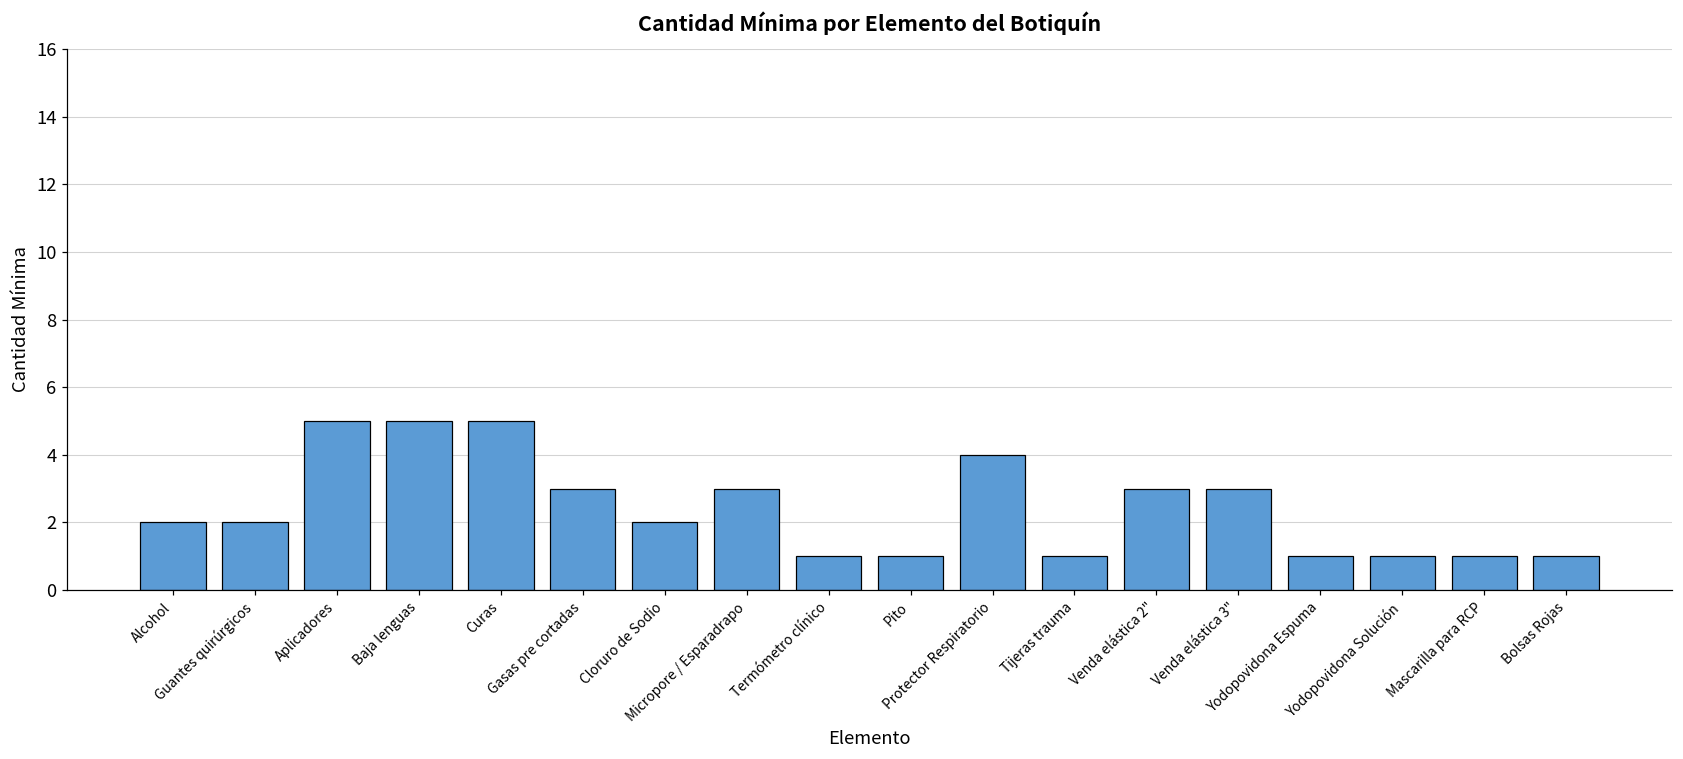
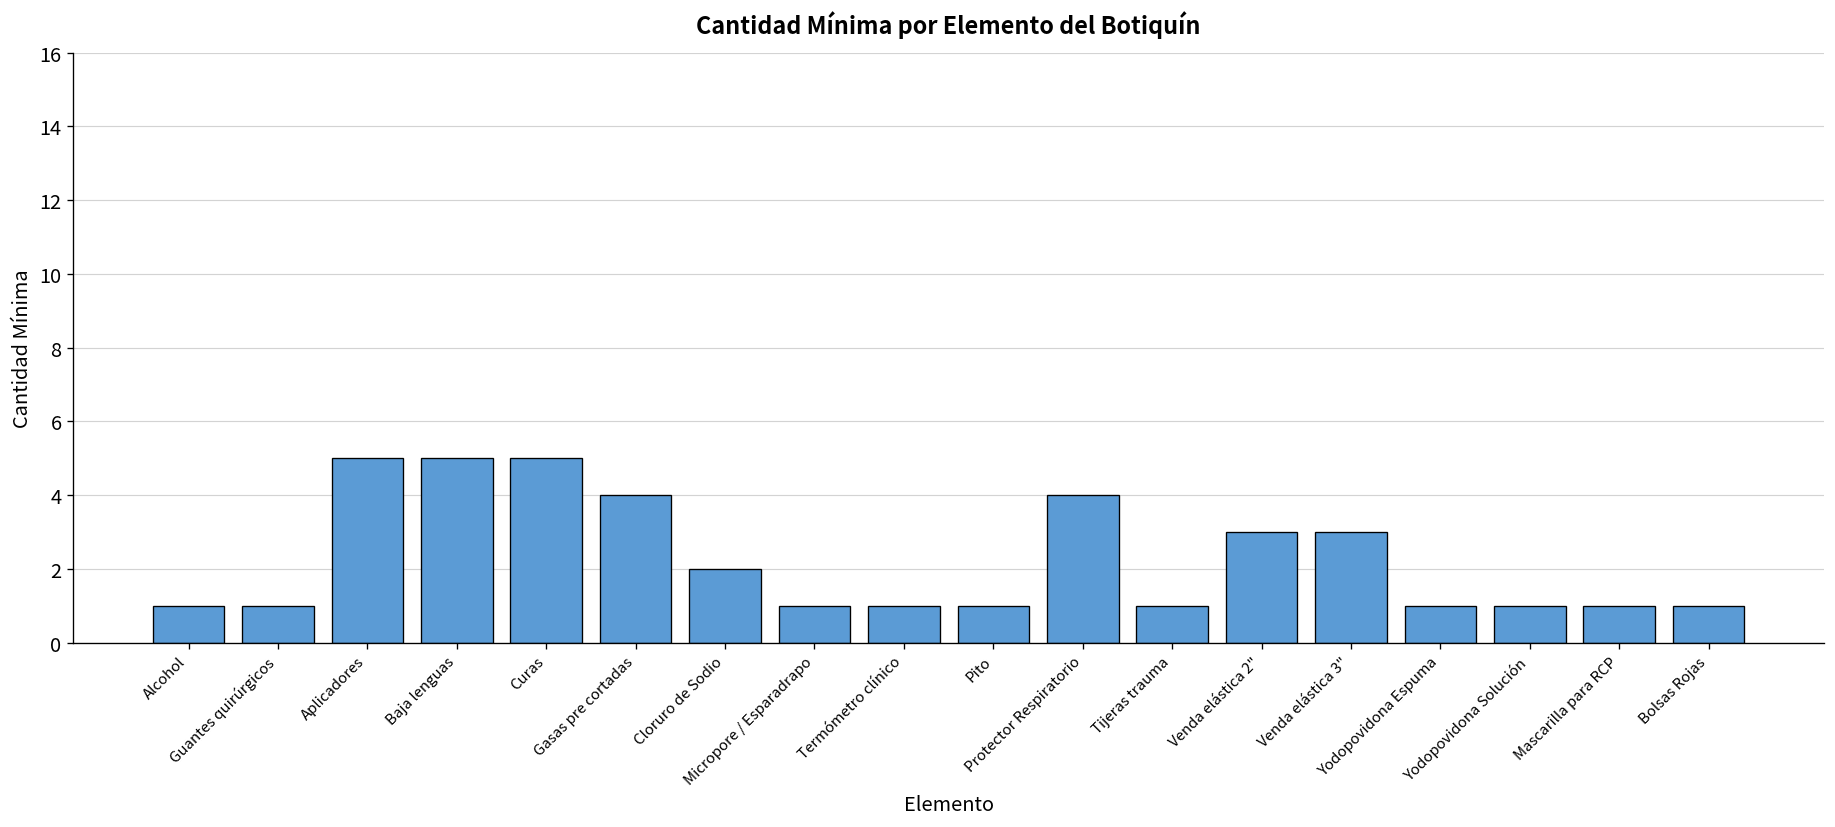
  {
-   "Alcohol": 2,
-   "Guantes quirúrgicos": 2,
+   "Alcohol": 1,
+   "Guantes quirúrgicos": 1,
    "Aplicadores": 5,
    "Baja lenguas": 5,
    "Curas": 5,
-   "Gasas pre cortadas": 3,
+   "Gasas pre cortadas": 4,
    "Cloruro de Sodio": 2,
-   "Micropore / Esparadrapo": 3,
+   "Micropore / Esparadrapo": 1,
    "Termómetro clínico": 1,
    "Pito": 1,
    "Protector Respiratorio": 4,
    "Tijeras trauma": 1,
    "Venda elástica 2\"": 3,
    "Venda elástica 3\"": 3,
    "Yodopovidona Espuma": 1,
    "Yodopovidona Solución": 1,
    "Mascarilla para RCP": 1,
    "Bolsas Rojas": 1
  }
